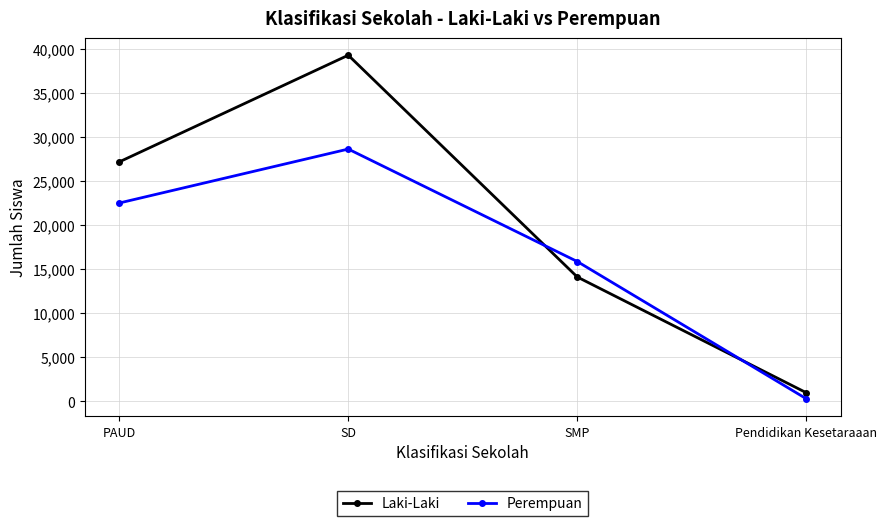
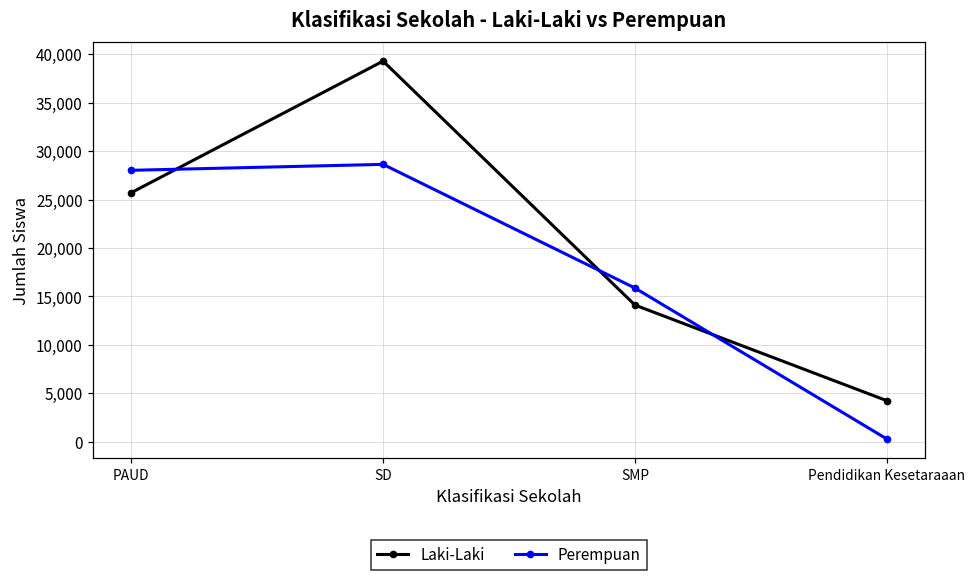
  {
    "Laki-Laki": {
-     "PAUD": "27,000",
+     "PAUD": "26,000",
      "SD": "39,000",
      "SMP": "14,000",
-     "Pendidikan Kesetaraaan": "1,000"
+     "Pendidikan Kesetaraaan": "4,000"
    },
    "Perempuan": {
-     "PAUD": "23,000",
+     "PAUD": "28,000",
      "SD": "29,000",
      "SMP": "16,000",
      "Pendidikan Kesetaraaan": "0"
    }
  }
